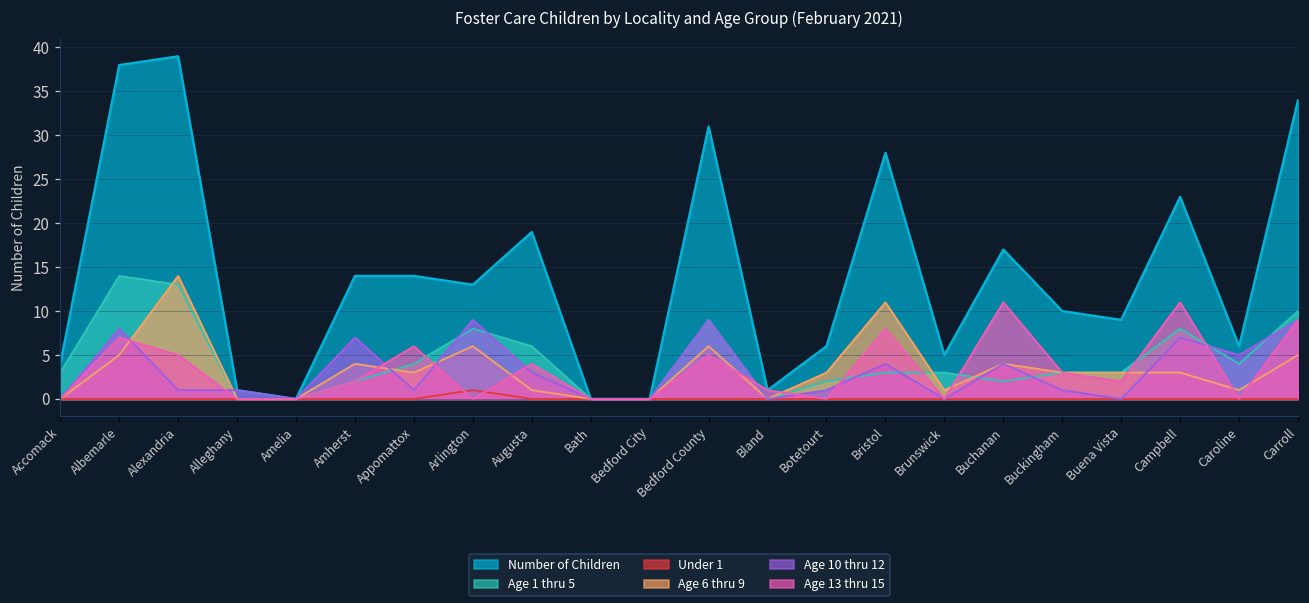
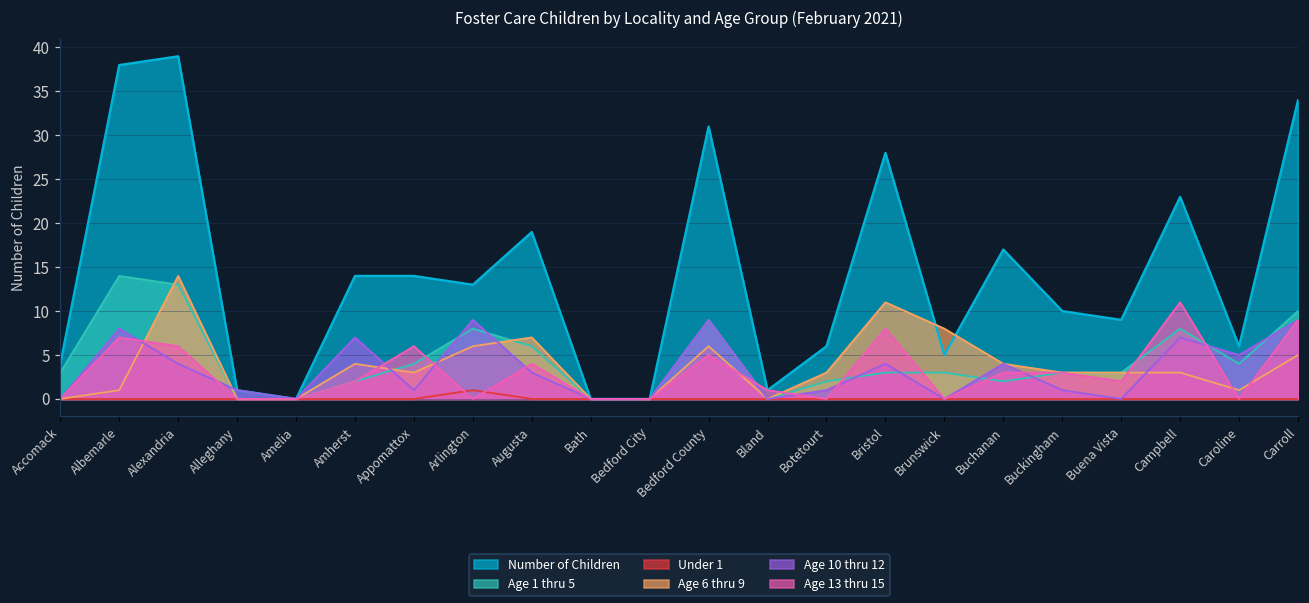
  {
    "Under 1": {
      "Albemarle": 0,
      "Alexandria": 0,
      "Amherst": 0,
      "Appomattox": 0,
      "Arlington": 1,
      "Augusta": 0,
      "Bedford County": 0,
      "Bristol": 0,
      "Buchanan": 0,
      "Buckingham": 0,
      "Campbell": 0,
      "Carroll": 0
    },
    "Age 6 thru 9": {
-     "Albemarle": 5,
+     "Albemarle": 1,
      "Alexandria": 14,
      "Amherst": 4,
      "Appomattox": 3,
      "Arlington": 6,
-     "Augusta": 1,
+     "Augusta": 7,
      "Bedford County": 6,
      "Botetourt": 3,
      "Bristol": 11,
-     "Brunswick": 1,
+     "Brunswick": 8,
      "Campbell": 3,
      "Caroline": 1,
      "Carroll": 5
    },
    "Age 10 thru 12": {
      "Albemarle": 8,
-     "Alexandria": 1,
+     "Alexandria": 4,
      "Amherst": 7,
      "Appomattox": 1,
      "Arlington": 9,
      "Augusta": 3,
      "Botetourt": 1,
      "Bristol": 4,
      "Buckingham": 1,
      "Campbell": 7,
      "Caroline": 5
    },
    "Age 13 thru 15": {
      "Albemarle": 7,
-     "Alexandria": 5,
+     "Alexandria": 6,
      "Appomattox": 6,
      "Arlington": 0,
      "Augusta": 4,
      "Bedford County": 5,
      "Bristol": 8,
-     "Buchanan": 11,
+     "Buchanan": 3,
      "Buena Vista": 2,
      "Campbell": 11
    }
  }
